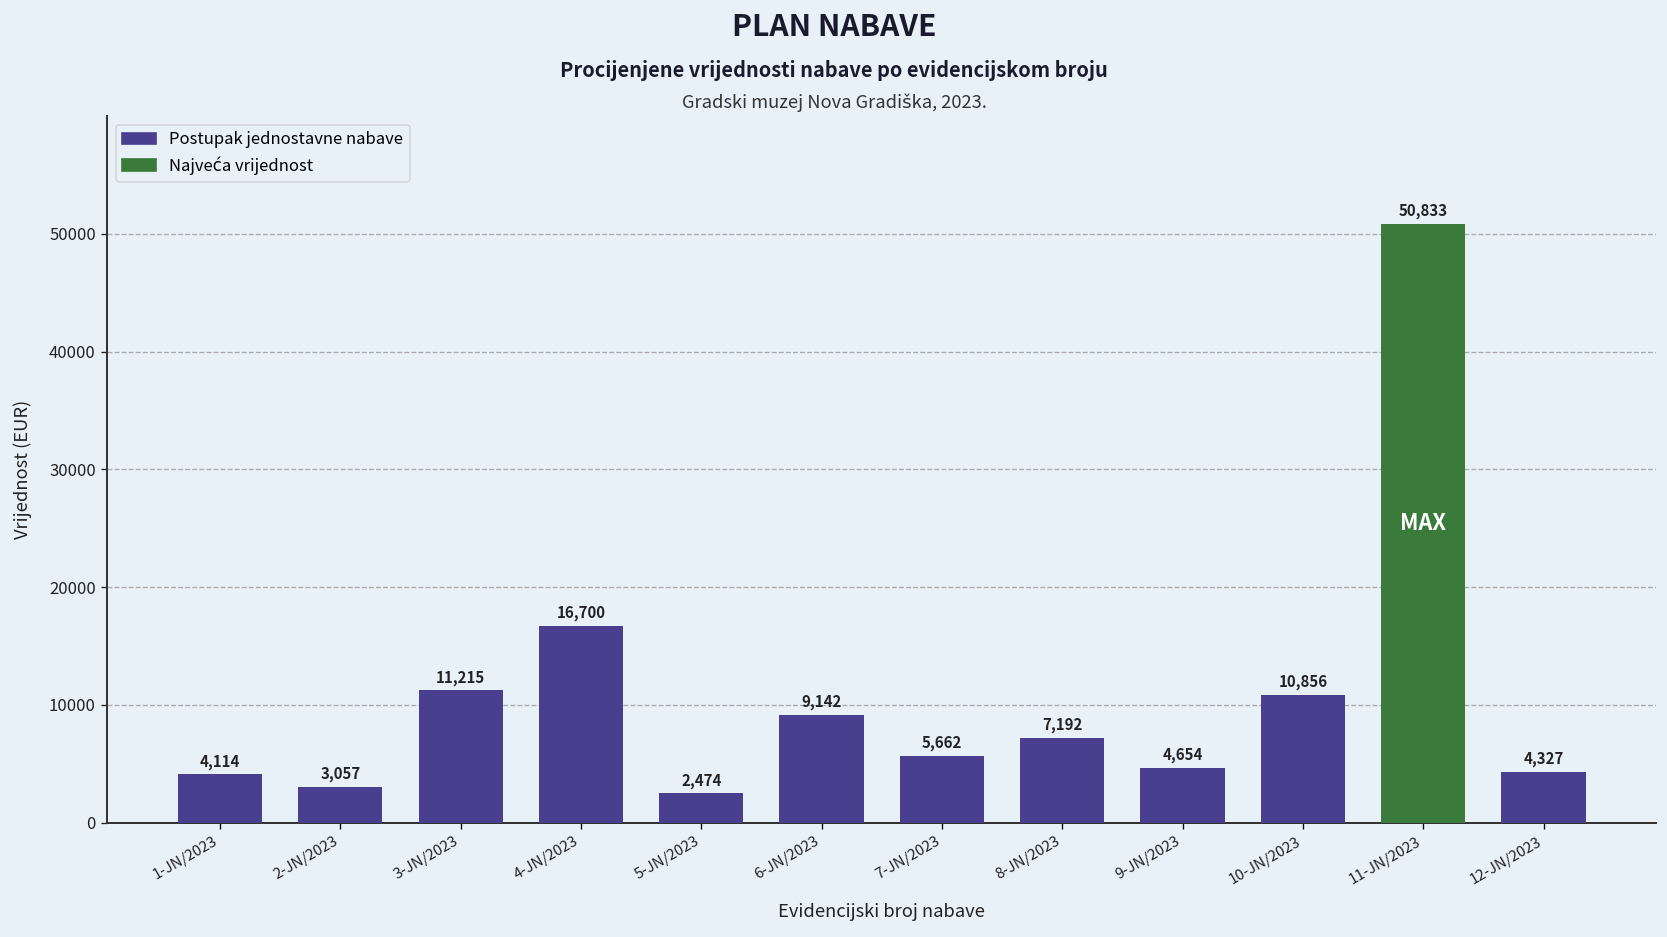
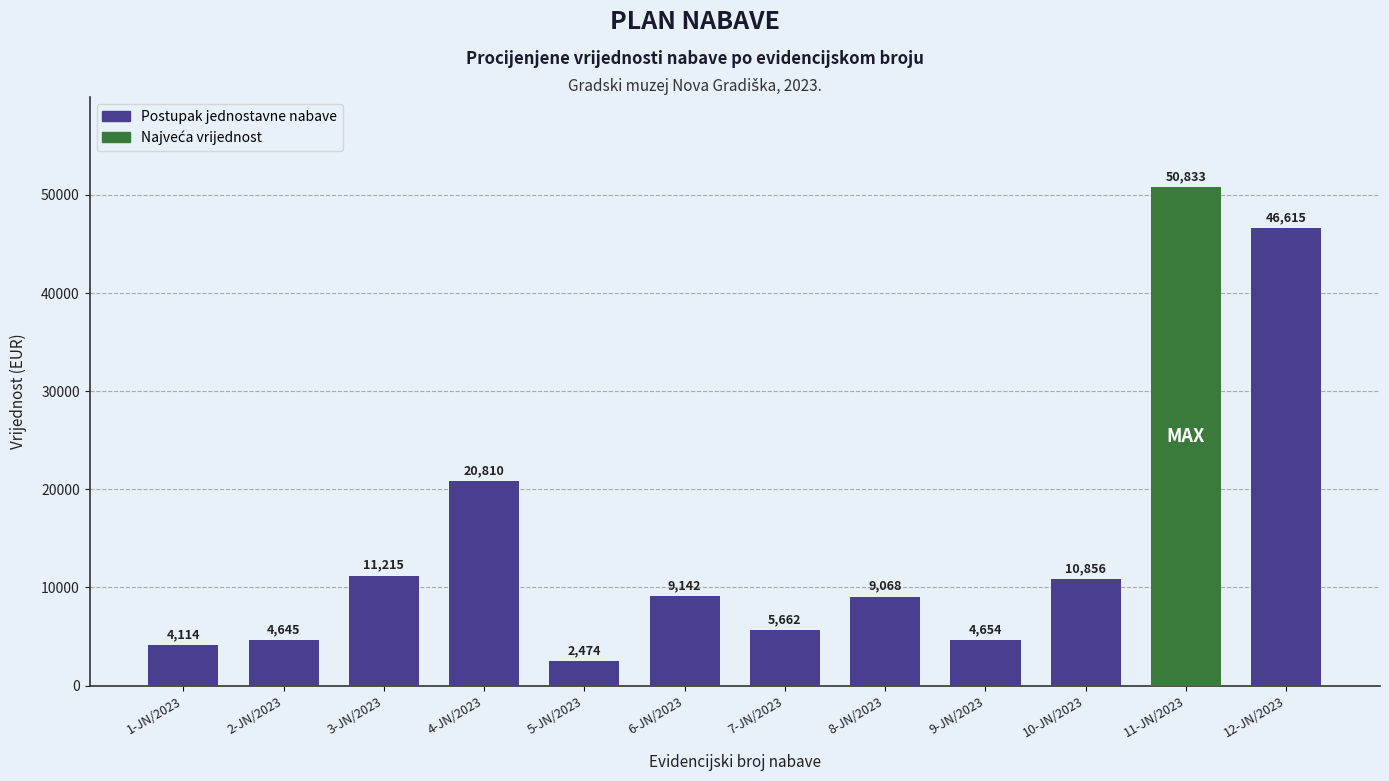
  {
    "1-JN/2023": "4,114",
-   "2-JN/2023": "3,057",
+   "2-JN/2023": "4,645",
    "3-JN/2023": "11,215",
-   "4-JN/2023": "16,700",
+   "4-JN/2023": "20,810",
    "5-JN/2023": "2,474",
    "6-JN/2023": "9,142",
    "7-JN/2023": "5,662",
-   "8-JN/2023": "7,192",
+   "8-JN/2023": "9,068",
    "9-JN/2023": "4,654",
    "10-JN/2023": "10,856",
    "11-JN/2023": "50,833",
-   "12-JN/2023": "4,327"
+   "12-JN/2023": "46,615"
  }
